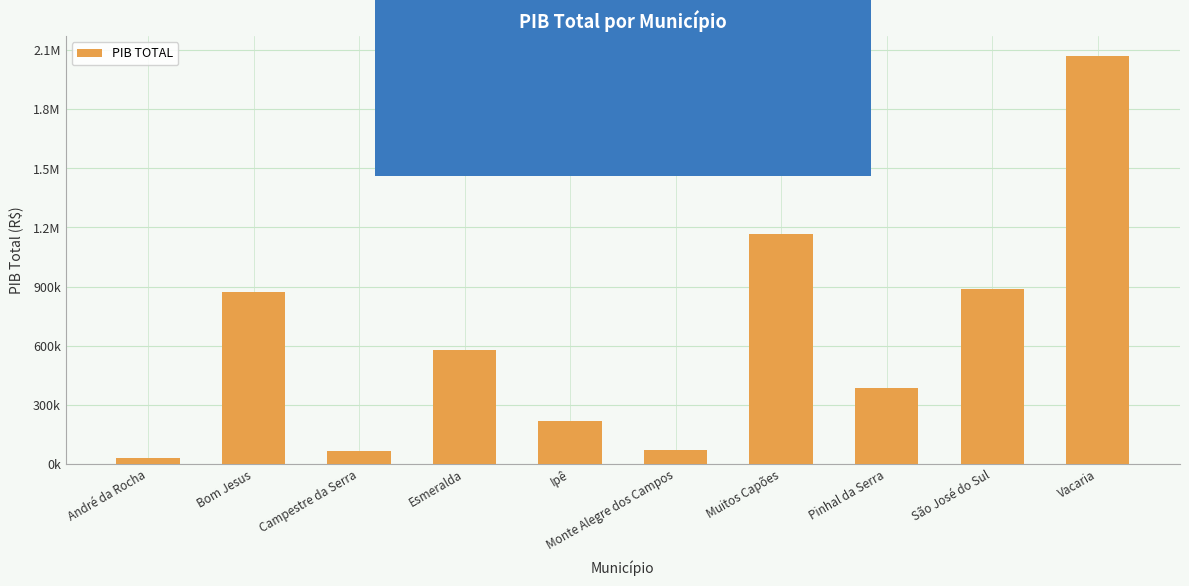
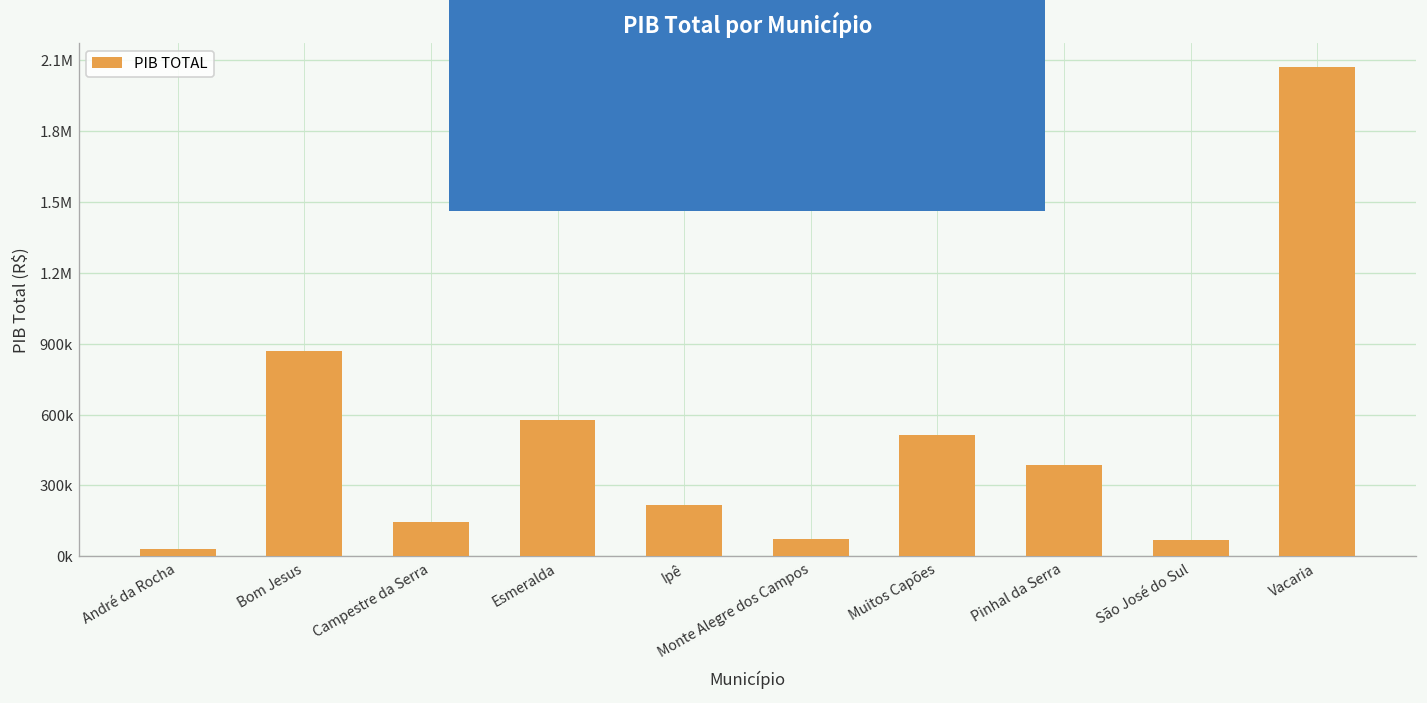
  {
    "André da Rocha": 30000,
    "Bom Jesus": 870000,
-   "Campestre da Serra": 70000,
+   "Campestre da Serra": 150000,
    "Esmeralda": 580000,
    "Ipê": 220000,
    "Monte Alegre dos Campos": 70000,
-   "Muitos Capões": 1170000,
+   "Muitos Capões": 510000,
    "Pinhal da Serra": 390000,
-   "São José do Sul": 890000,
+   "São José do Sul": 70000,
    "Vacaria": 2070000
  }
